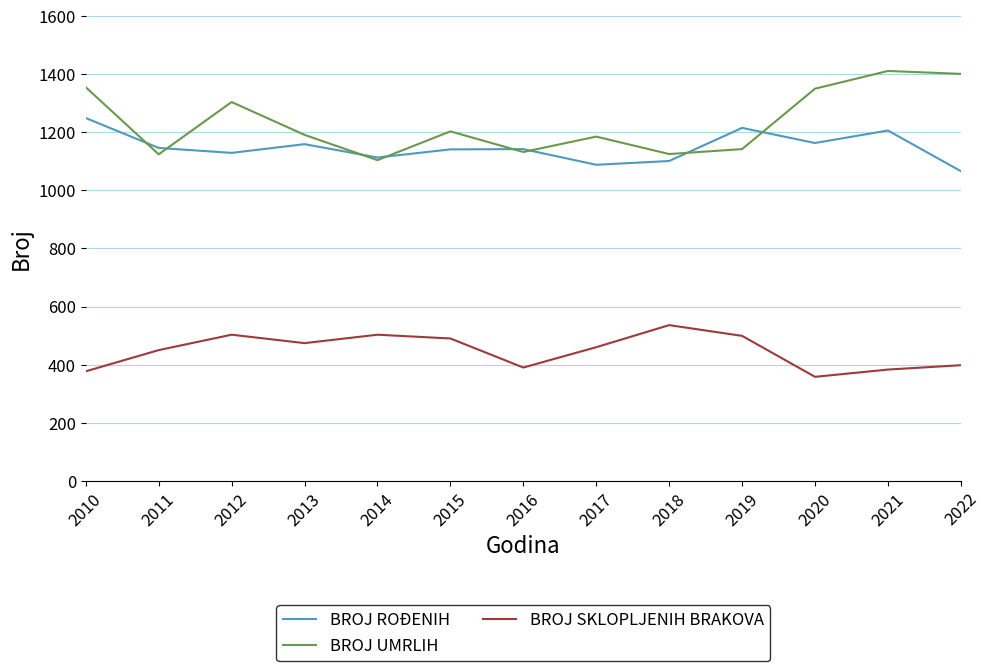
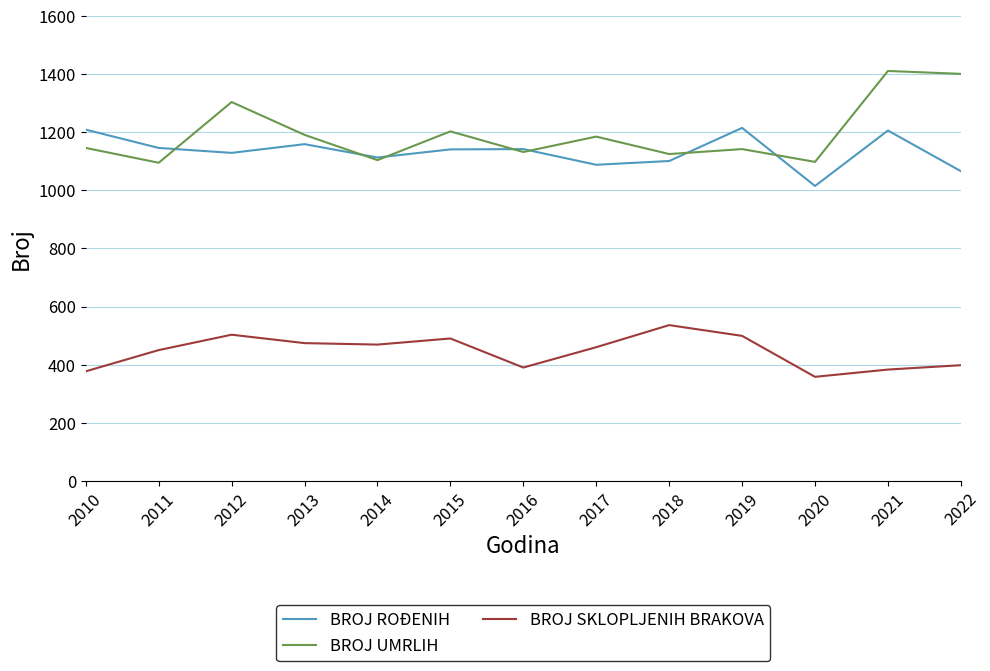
  {
    "BROJ ROĐENIH": {
-     "2010": 1250,
+     "2010": 1210,
      "2011": 1150,
      "2012": 1130,
      "2013": 1160,
      "2014": 1110,
      "2015": 1140,
      "2016": 1140,
      "2017": 1090,
      "2018": 1100,
      "2019": 1220,
-     "2020": 1160,
+     "2020": 1020,
      "2021": 1210,
      "2022": 1070
    },
    "BROJ UMRLIH": {
-     "2010": 1360,
-     "2011": 1120,
+     "2010": 1150,
+     "2011": 1100,
      "2012": 1300,
      "2013": 1190,
      "2014": 1100,
      "2015": 1200,
      "2016": 1130,
      "2017": 1190,
      "2018": 1130,
      "2019": 1140,
-     "2020": 1350,
+     "2020": 1100,
      "2021": 1410,
      "2022": 1400
    },
    "BROJ SKLOPLJENIH BRAKOVA": {
      "2010": 380,
      "2011": 450,
      "2012": 500,
      "2013": 470,
-     "2014": 500,
+     "2014": 470,
      "2015": 490,
      "2016": 390,
      "2017": 460,
      "2018": 540,
      "2019": 500,
      "2020": 360,
      "2021": 380,
      "2022": 400
    }
  }
